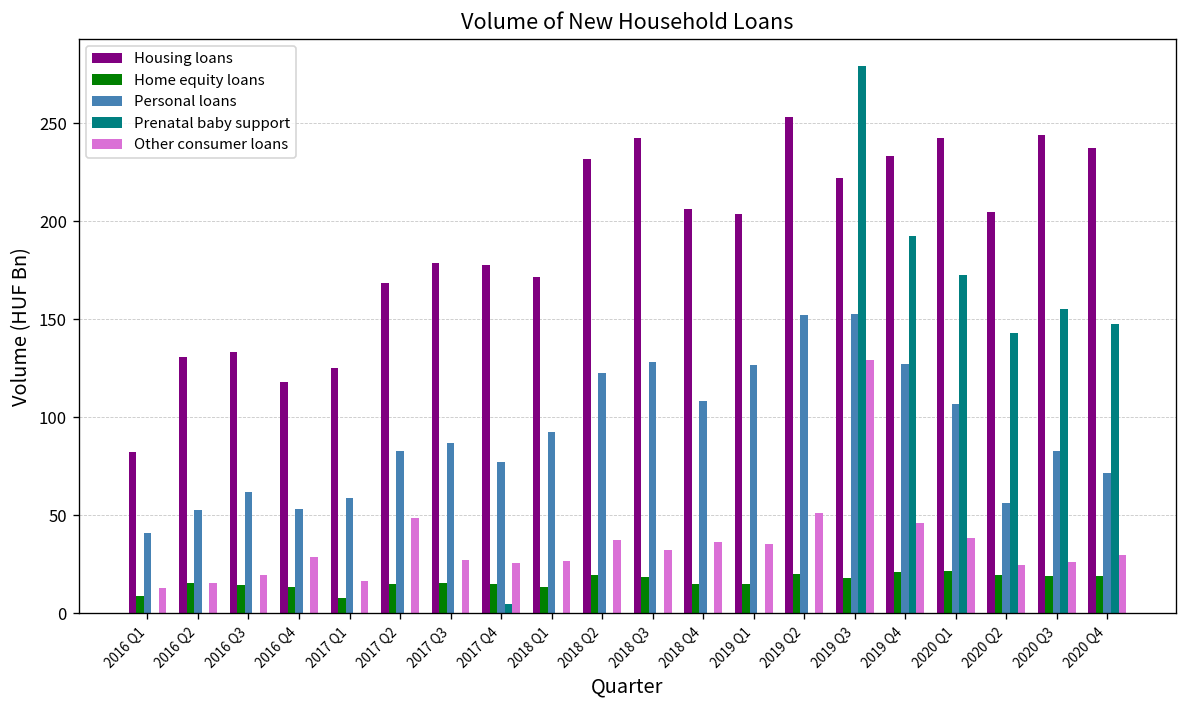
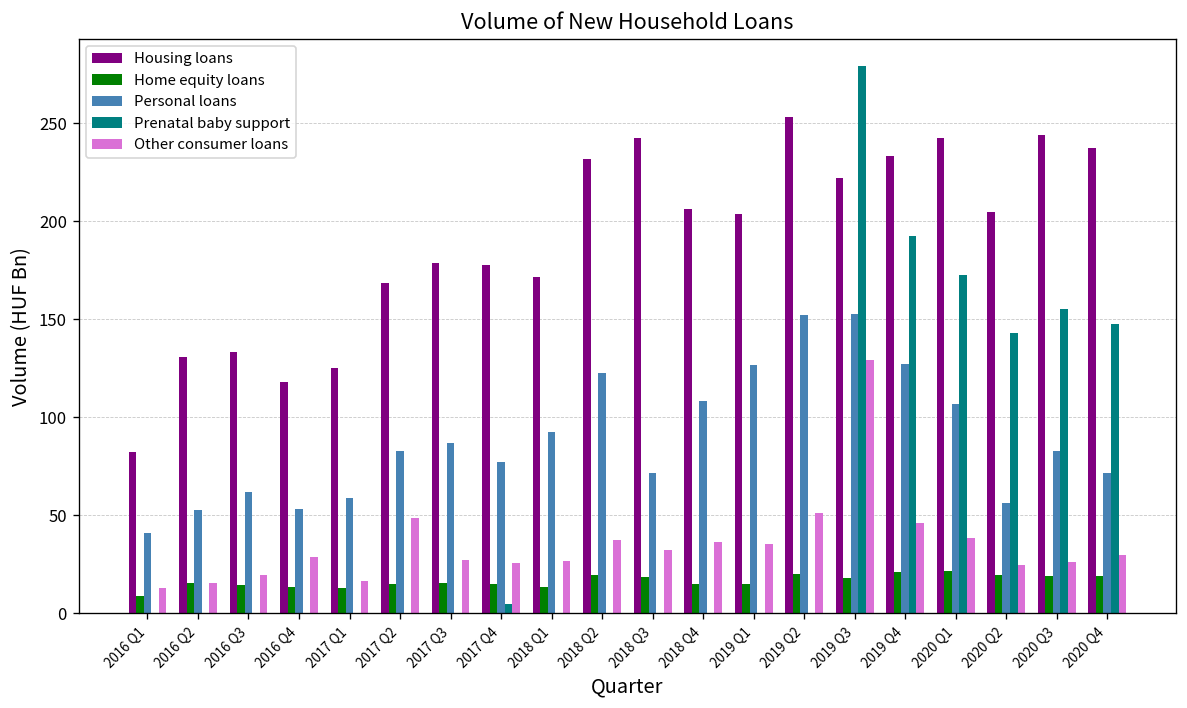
  {
    "Housing loans": {
      "2016 Q1": 82,
      "2016 Q2": 131,
      "2016 Q3": 133,
      "2016 Q4": 118,
      "2017 Q1": 125,
      "2017 Q2": 168,
      "2017 Q3": 179,
      "2017 Q4": 177,
      "2018 Q1": 172,
      "2018 Q2": 232,
      "2018 Q3": 243,
      "2018 Q4": 206,
      "2019 Q1": 203,
      "2019 Q2": 253,
      "2019 Q3": 222,
      "2019 Q4": 233,
      "2020 Q1": 243,
      "2020 Q2": 205,
      "2020 Q3": 244,
      "2020 Q4": 237
    },
    "Home equity loans": {
      "2016 Q1": 9,
      "2016 Q2": 16,
      "2016 Q3": 14,
      "2016 Q4": 14,
-     "2017 Q1": 8,
+     "2017 Q1": 13,
      "2017 Q2": 15,
      "2017 Q3": 16,
      "2017 Q4": 15,
      "2018 Q1": 13,
      "2018 Q2": 20,
      "2018 Q3": 18,
      "2018 Q4": 15,
      "2019 Q1": 15,
      "2019 Q2": 20,
      "2019 Q3": 18,
      "2019 Q4": 21,
      "2020 Q1": 22,
      "2020 Q2": 20,
      "2020 Q3": 19,
      "2020 Q4": 19
    },
    "Personal loans": {
      "2016 Q1": 41,
      "2016 Q2": 53,
      "2016 Q3": 62,
      "2016 Q4": 53,
      "2017 Q1": 59,
      "2017 Q2": 83,
      "2017 Q3": 87,
      "2017 Q4": 77,
      "2018 Q1": 92,
      "2018 Q2": 123,
-     "2018 Q3": 128,
+     "2018 Q3": 72,
      "2018 Q4": 108,
      "2019 Q1": 127,
      "2019 Q2": 152,
      "2019 Q3": 153,
      "2019 Q4": 127,
      "2020 Q1": 107,
      "2020 Q2": 57,
      "2020 Q3": 83,
      "2020 Q4": 72
    },
    "Prenatal baby support": {
      "2016 Q1": 0,
      "2016 Q2": 0,
      "2016 Q3": 0,
      "2016 Q4": 0,
      "2017 Q1": 0,
      "2017 Q2": 0,
      "2017 Q3": 0,
      "2017 Q4": 5,
      "2018 Q1": 0,
      "2018 Q2": 0,
      "2018 Q3": 0,
      "2018 Q4": 0,
      "2019 Q1": 0,
      "2019 Q2": 0,
      "2019 Q3": 279,
      "2019 Q4": 193,
      "2020 Q1": 173,
      "2020 Q2": 143,
      "2020 Q3": 155,
      "2020 Q4": 148
    },
    "Other consumer loans": {
      "2016 Q1": 13,
      "2016 Q2": 16,
      "2016 Q3": 20,
      "2016 Q4": 29,
      "2017 Q1": 16,
      "2017 Q2": 49,
      "2017 Q3": 27,
      "2017 Q4": 26,
      "2018 Q1": 27,
      "2018 Q2": 37,
      "2018 Q3": 32,
      "2018 Q4": 37,
      "2019 Q1": 36,
      "2019 Q2": 51,
      "2019 Q3": 129,
      "2019 Q4": 46,
      "2020 Q1": 39,
      "2020 Q2": 25,
      "2020 Q3": 26,
      "2020 Q4": 30
    }
  }
